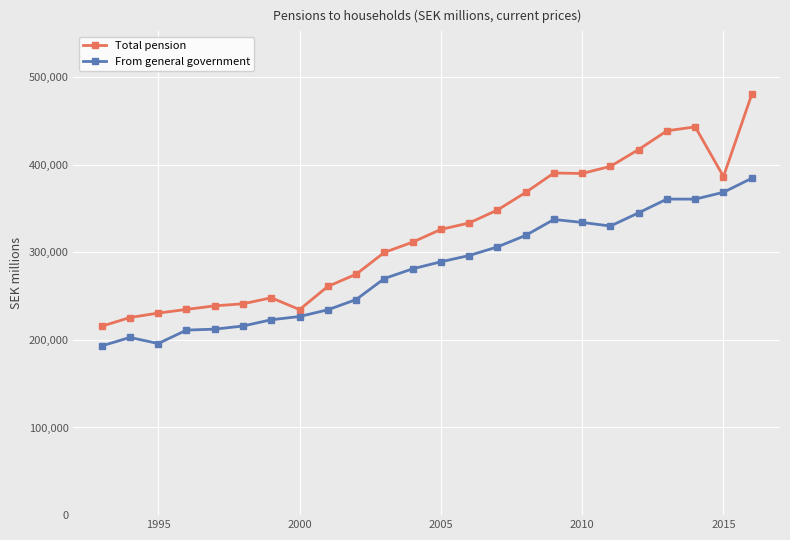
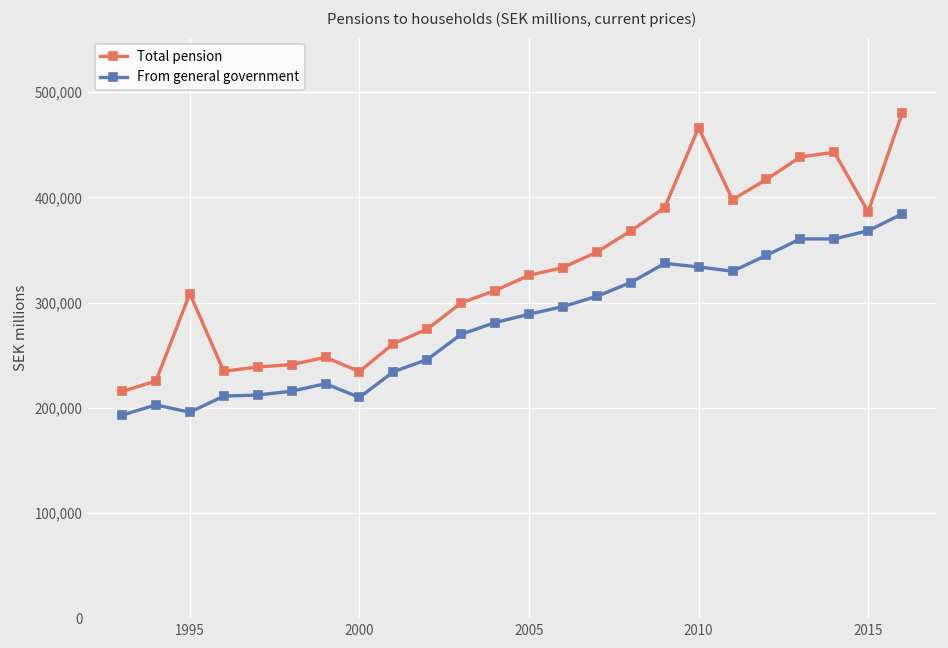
  {
    "Total pension": {
-     "1995": "230,000",
+     "1995": "310,000",
      "2000": "230,000",
      "2005": "330,000",
-     "2010": "390,000",
+     "2010": "470,000",
      "2015": "390,000"
    },
    "From general government": {
      "1995": "200,000",
-     "2000": "230,000",
+     "2000": "210,000",
      "2005": "290,000",
      "2010": "330,000",
      "2015": "370,000"
    }
  }
